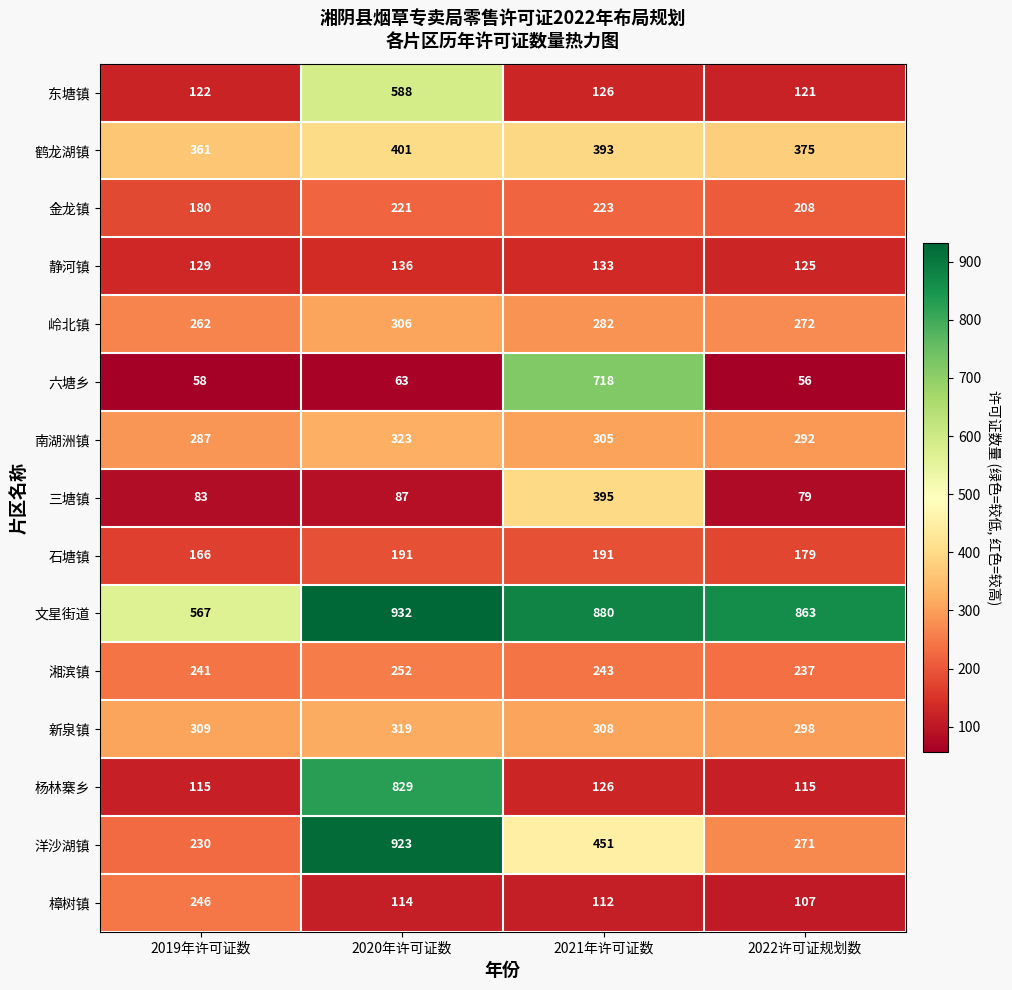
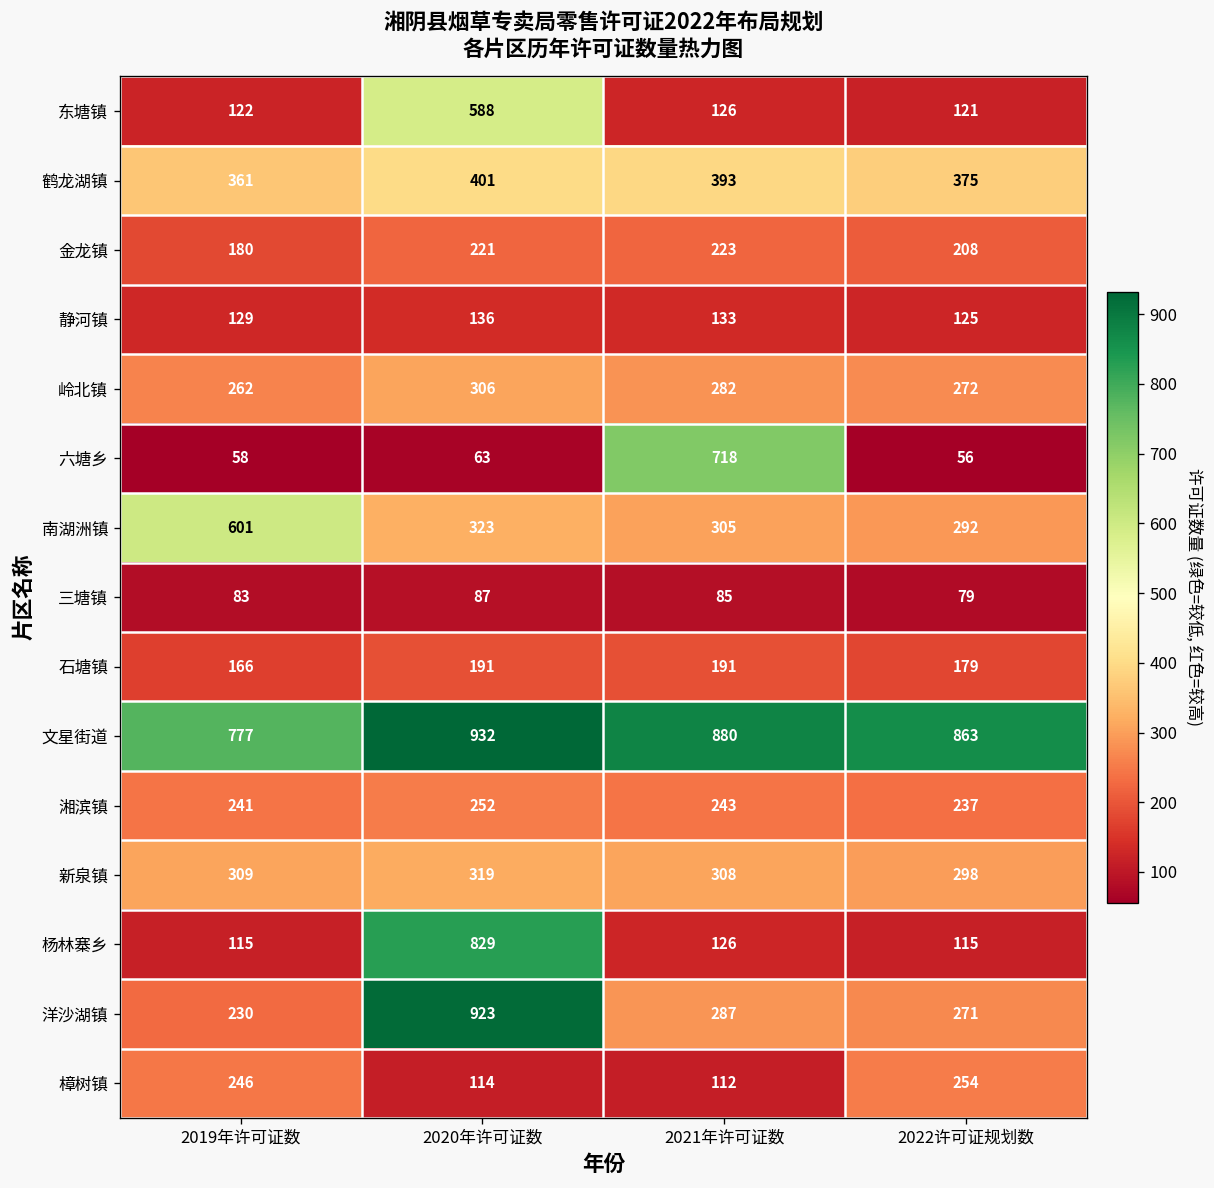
  {
    "东塘镇": {
      "2019年许可证数": 122,
      "2020年许可证数": 588,
      "2021年许可证数": 126,
      "2022许可证规划数": 121
    },
    "鹤龙湖镇": {
      "2019年许可证数": 361,
      "2020年许可证数": 401,
      "2021年许可证数": 393,
      "2022许可证规划数": 375
    },
    "金龙镇": {
      "2019年许可证数": 180,
      "2020年许可证数": 221,
      "2021年许可证数": 223,
      "2022许可证规划数": 208
    },
    "静河镇": {
      "2019年许可证数": 129,
      "2020年许可证数": 136,
      "2021年许可证数": 133,
      "2022许可证规划数": 125
    },
    "岭北镇": {
      "2019年许可证数": 262,
      "2020年许可证数": 306,
      "2021年许可证数": 282,
      "2022许可证规划数": 272
    },
    "六塘乡": {
      "2019年许可证数": 58,
      "2020年许可证数": 63,
      "2021年许可证数": 718,
      "2022许可证规划数": 56
    },
    "南湖洲镇": {
-     "2019年许可证数": 287,
+     "2019年许可证数": 601,
      "2020年许可证数": 323,
      "2021年许可证数": 305,
      "2022许可证规划数": 292
    },
    "三塘镇": {
      "2019年许可证数": 83,
      "2020年许可证数": 87,
-     "2021年许可证数": 395,
+     "2021年许可证数": 85,
      "2022许可证规划数": 79
    },
    "石塘镇": {
      "2019年许可证数": 166,
      "2020年许可证数": 191,
      "2021年许可证数": 191,
      "2022许可证规划数": 179
    },
    "文星街道": {
-     "2019年许可证数": 567,
+     "2019年许可证数": 777,
      "2020年许可证数": 932,
      "2021年许可证数": 880,
      "2022许可证规划数": 863
    },
    "湘滨镇": {
      "2019年许可证数": 241,
      "2020年许可证数": 252,
      "2021年许可证数": 243,
      "2022许可证规划数": 237
    },
    "新泉镇": {
      "2019年许可证数": 309,
      "2020年许可证数": 319,
      "2021年许可证数": 308,
      "2022许可证规划数": 298
    },
    "杨林寨乡": {
      "2019年许可证数": 115,
      "2020年许可证数": 829,
      "2021年许可证数": 126,
      "2022许可证规划数": 115
    },
    "洋沙湖镇": {
      "2019年许可证数": 230,
      "2020年许可证数": 923,
-     "2021年许可证数": 451,
+     "2021年许可证数": 287,
      "2022许可证规划数": 271
    },
    "樟树镇": {
      "2019年许可证数": 246,
      "2020年许可证数": 114,
      "2021年许可证数": 112,
-     "2022许可证规划数": 107
+     "2022许可证规划数": 254
    }
  }
